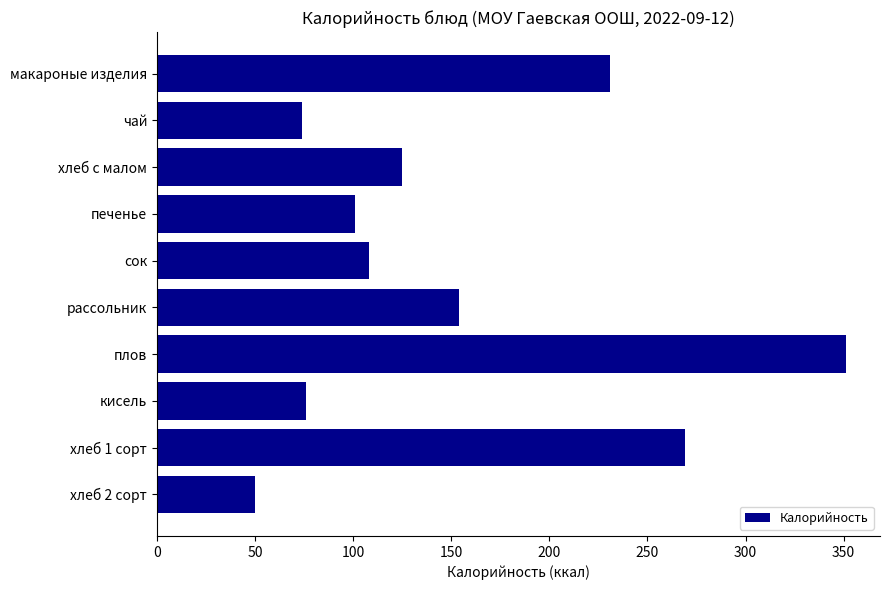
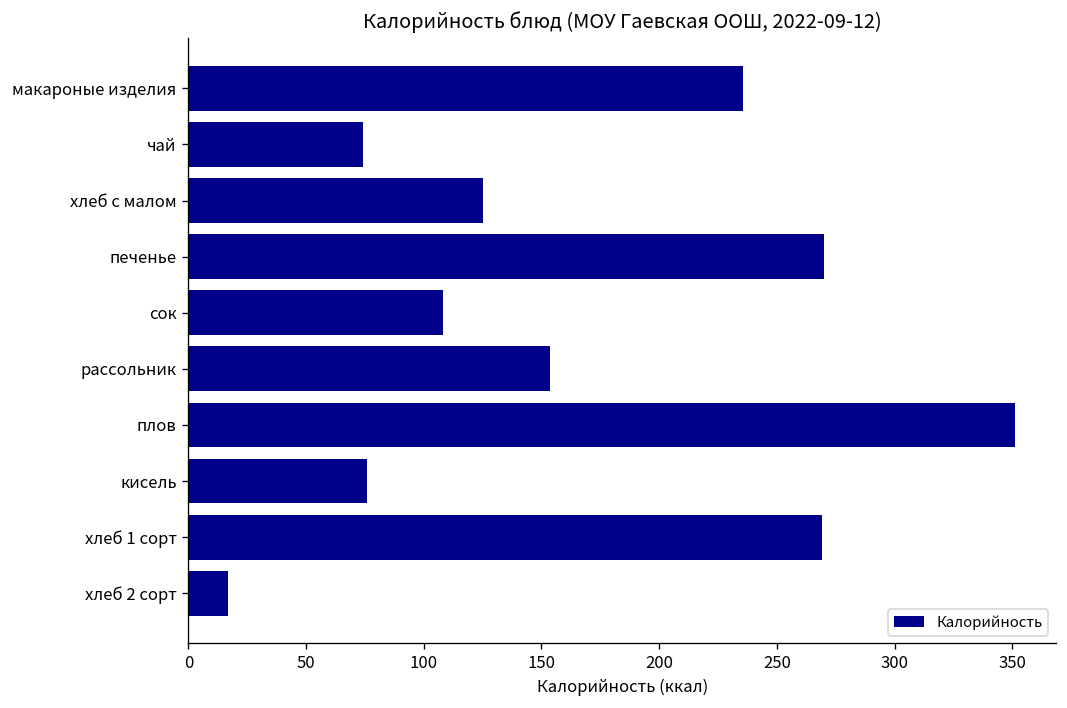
  {
-   "макароные изделия": 231,
+   "макароные изделия": 236,
    "чай": 74,
    "хлеб с малом": 125,
-   "печенье": 101,
+   "печенье": 270,
    "сок": 108,
    "рассольник": 154,
    "плов": 351,
    "кисель": 76,
    "хлеб 1 сорт": 269,
-   "хлеб 2 сорт": 50
+   "хлеб 2 сорт": 17
  }
